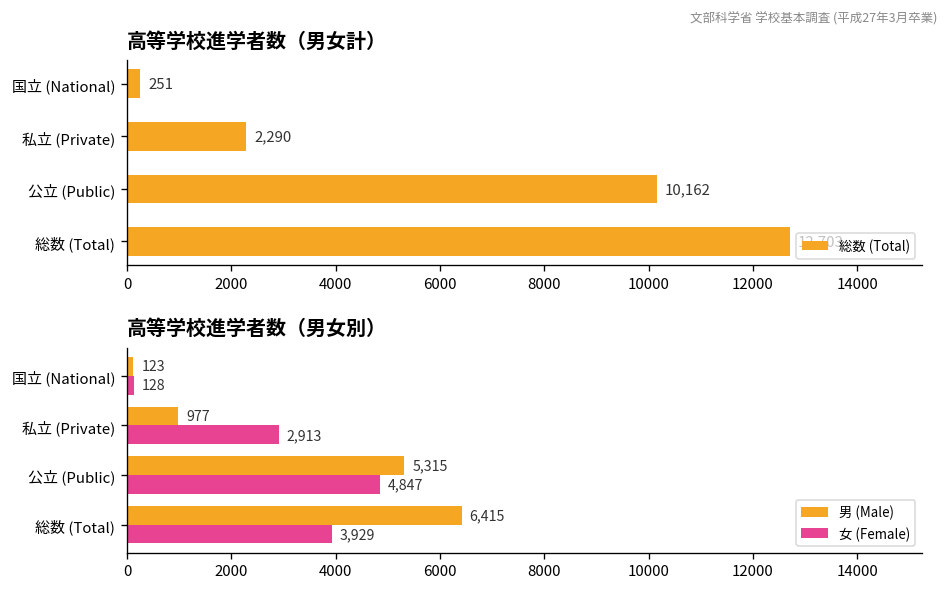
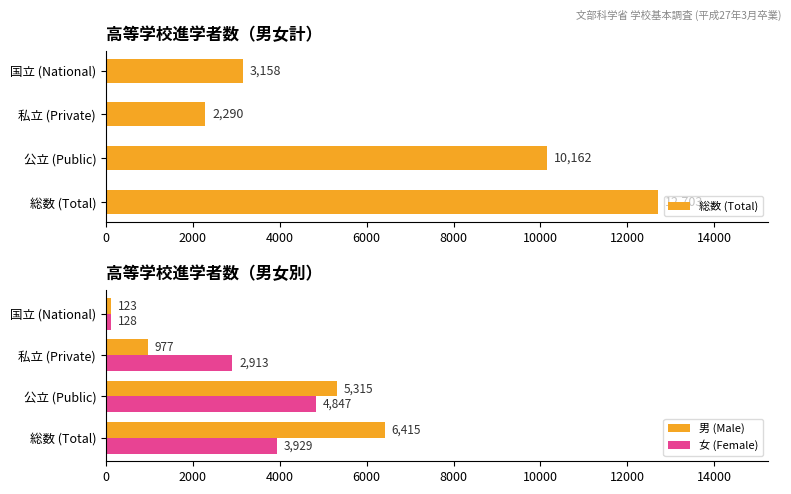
  {
    "高等学校進学者数（男女計）": {
-     "国立 (National)": "251",
+     "国立 (National)": "3,158",
      "私立 (Private)": "2,290",
      "公立 (Public)": "10,162"
    },
    "高等学校進学者数（男女別）": {
      "男 (Male)": {
        "国立 (National)": "123",
        "私立 (Private)": "977",
        "公立 (Public)": "5,315",
        "総数 (Total)": "6,415"
      },
      "女 (Female)": {
        "国立 (National)": "128",
        "私立 (Private)": "2,913",
        "公立 (Public)": "4,847",
        "総数 (Total)": "3,929"
      }
    }
  }
